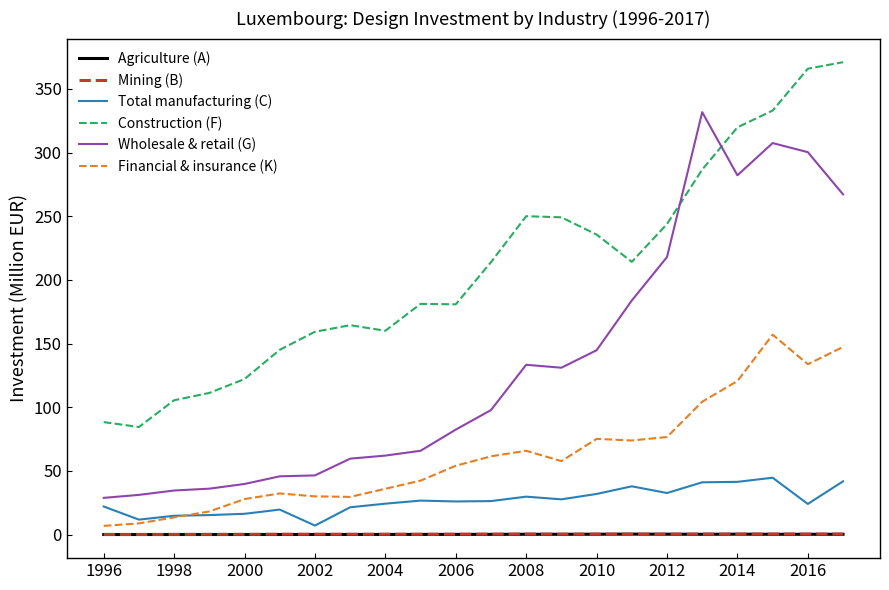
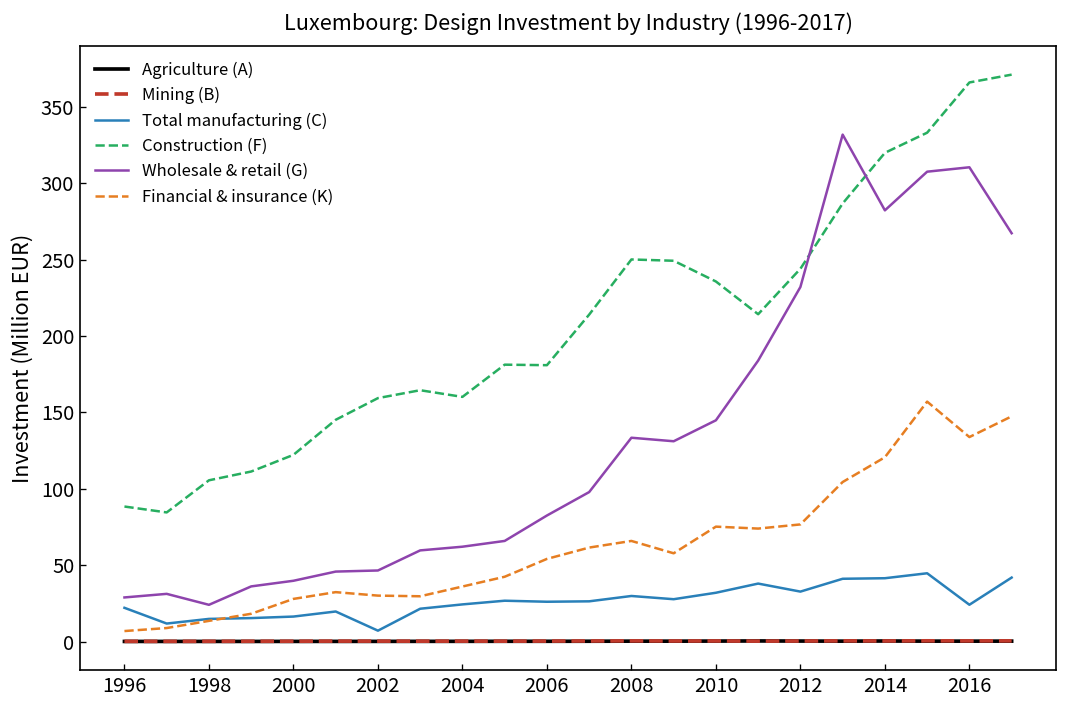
  {
    "Mining (B)": {
      "1996": 0,
      "1998": 0,
      "2000": 0,
      "2002": 0,
      "2004": 0,
      "2006": 0,
      "2008": 0,
      "2010": 0,
      "2012": 0,
      "2014": 0,
      "2016": 0
    },
    "Total manufacturing (C)": {
      "1996": 22,
      "2000": 16,
      "2002": 7,
      "2004": 24,
      "2006": 26,
      "2008": 30,
      "2010": 32,
      "2012": 33,
      "2014": 41,
      "2016": 24
    },
    "Construction (F)": {
      "1996": 88,
      "1998": 106,
      "2000": 122,
      "2002": 159,
      "2004": 160,
      "2006": 181,
      "2008": 250,
      "2010": 236,
      "2012": 244,
      "2014": 320,
      "2016": 366
    },
    "Wholesale & retail (G)": {
      "1996": 29,
-     "1998": 35,
+     "1998": 24,
      "2000": 40,
      "2002": 47,
      "2004": 62,
      "2006": 82,
      "2008": 133,
      "2010": 145,
-     "2012": 218,
+     "2012": 232,
      "2014": 282,
-     "2016": 300
+     "2016": 310
    },
    "Financial & insurance (K)": {
      "1996": 7,
      "2000": 28,
      "2002": 30,
      "2004": 36,
      "2006": 54,
      "2008": 66,
      "2010": 75,
      "2012": 77,
      "2014": 121,
      "2016": 134
    }
  }
